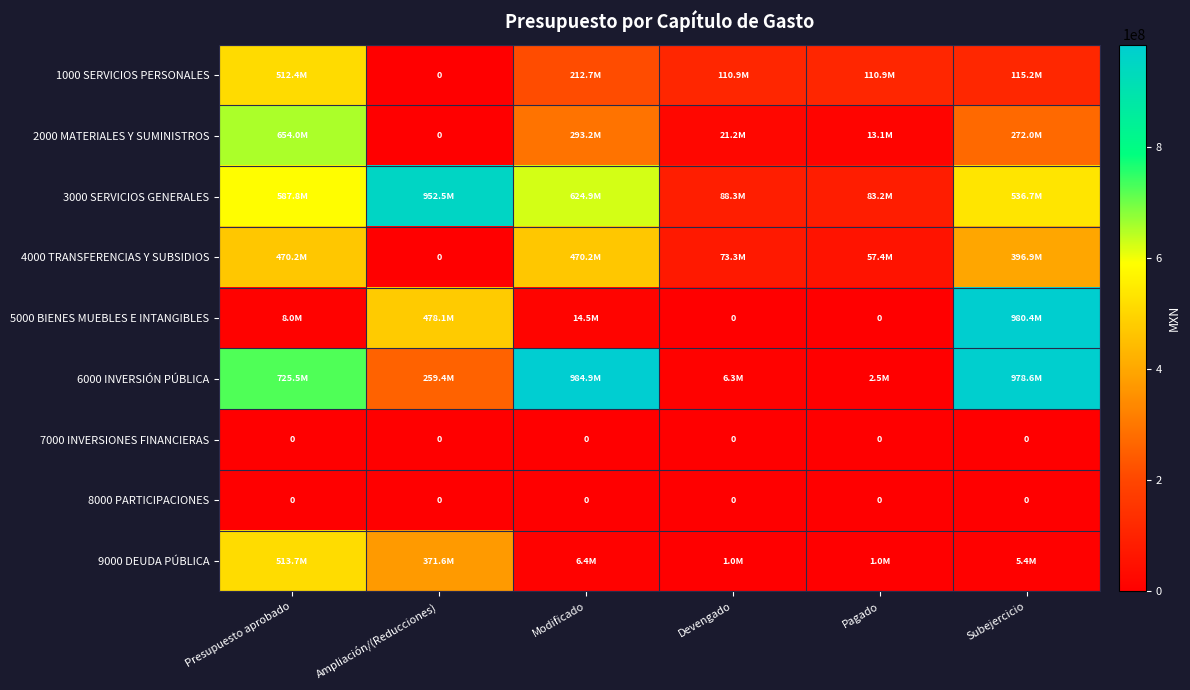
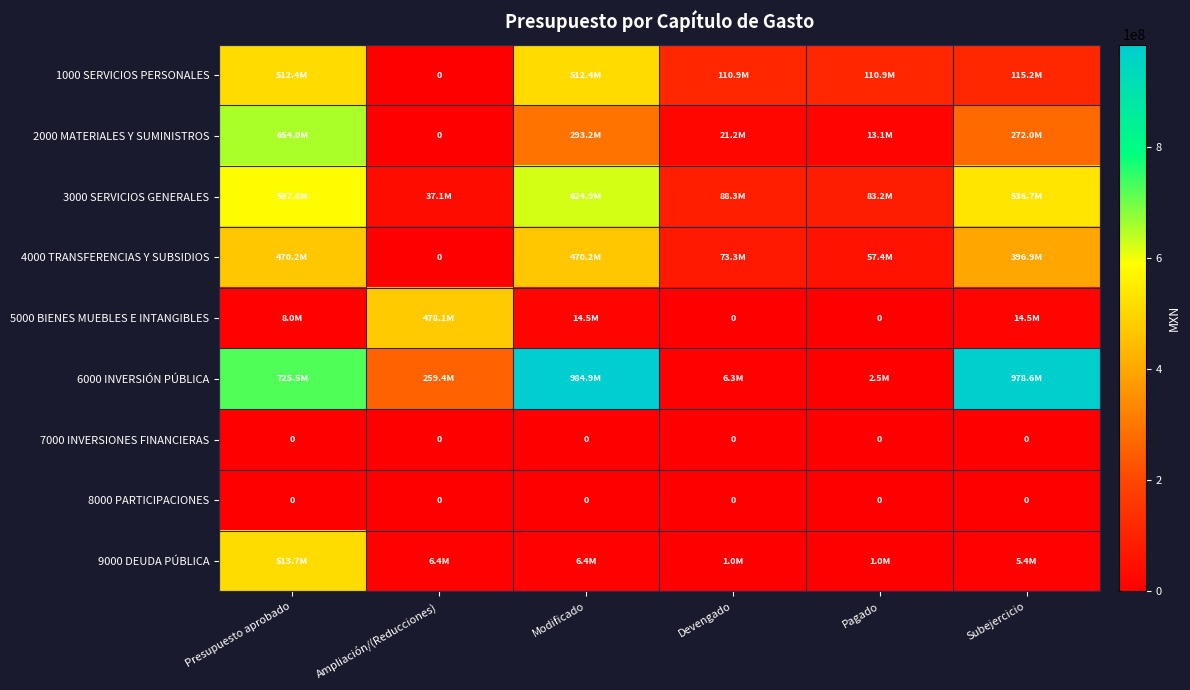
  {
    "1000 SERVICIOS PERSONALES": {
      "Presupuesto aprobado": "512.4M",
      "Ampliación/(Reducciones)": "0",
-     "Modificado": "212.7M",
+     "Modificado": "512.4M",
      "Devengado": "110.9M",
      "Pagado": "110.9M",
      "Subejercicio": "115.2M"
    },
    "2000 MATERIALES Y SUMINISTROS": {
      "Presupuesto aprobado": "654.0M",
      "Ampliación/(Reducciones)": "0",
      "Modificado": "293.2M",
      "Devengado": "21.2M",
      "Pagado": "13.1M",
      "Subejercicio": "272.0M"
    },
    "3000 SERVICIOS GENERALES": {
      "Presupuesto aprobado": "587.8M",
-     "Ampliación/(Reducciones)": "952.5M",
+     "Ampliación/(Reducciones)": "37.1M",
      "Modificado": "624.9M",
      "Devengado": "88.3M",
      "Pagado": "83.2M",
      "Subejercicio": "536.7M"
    },
    "4000 TRANSFERENCIAS Y SUBSIDIOS": {
      "Presupuesto aprobado": "470.2M",
      "Ampliación/(Reducciones)": "0",
      "Modificado": "470.2M",
      "Devengado": "73.3M",
      "Pagado": "57.4M",
      "Subejercicio": "396.9M"
    },
    "5000 BIENES MUEBLES E INTANGIBLES": {
      "Presupuesto aprobado": "8.0M",
      "Ampliación/(Reducciones)": "478.1M",
      "Modificado": "14.5M",
      "Devengado": "0",
      "Pagado": "0",
-     "Subejercicio": "980.4M"
+     "Subejercicio": "14.5M"
    },
    "6000 INVERSIÓN PÚBLICA": {
      "Presupuesto aprobado": "725.5M",
      "Ampliación/(Reducciones)": "259.4M",
      "Modificado": "984.9M",
      "Devengado": "6.3M",
      "Pagado": "2.5M",
      "Subejercicio": "978.6M"
    },
    "7000 INVERSIONES FINANCIERAS": {
      "Presupuesto aprobado": "0",
      "Ampliación/(Reducciones)": "0",
      "Modificado": "0",
      "Devengado": "0",
      "Pagado": "0",
      "Subejercicio": "0"
    },
    "8000 PARTICIPACIONES": {
      "Presupuesto aprobado": "0",
      "Ampliación/(Reducciones)": "0",
      "Modificado": "0",
      "Devengado": "0",
      "Pagado": "0",
      "Subejercicio": "0"
    },
    "9000 DEUDA PÚBLICA": {
      "Presupuesto aprobado": "513.7M",
-     "Ampliación/(Reducciones)": "371.6M",
+     "Ampliación/(Reducciones)": "6.4M",
      "Modificado": "6.4M",
      "Devengado": "1.0M",
      "Pagado": "1.0M",
      "Subejercicio": "5.4M"
    }
  }
